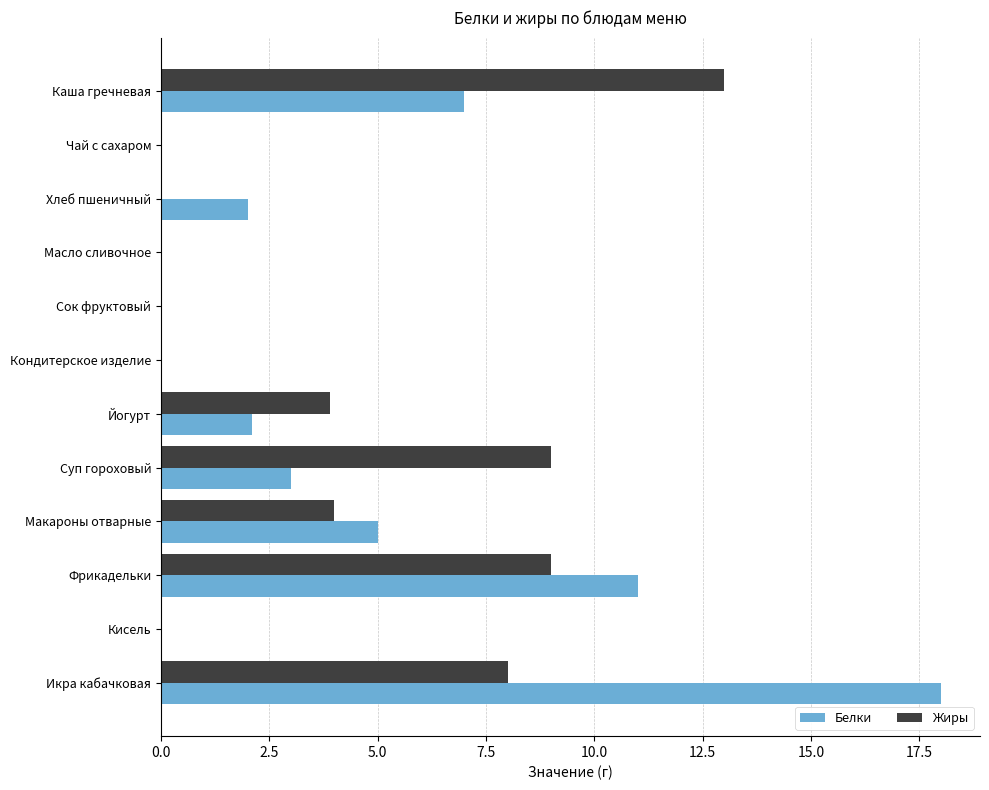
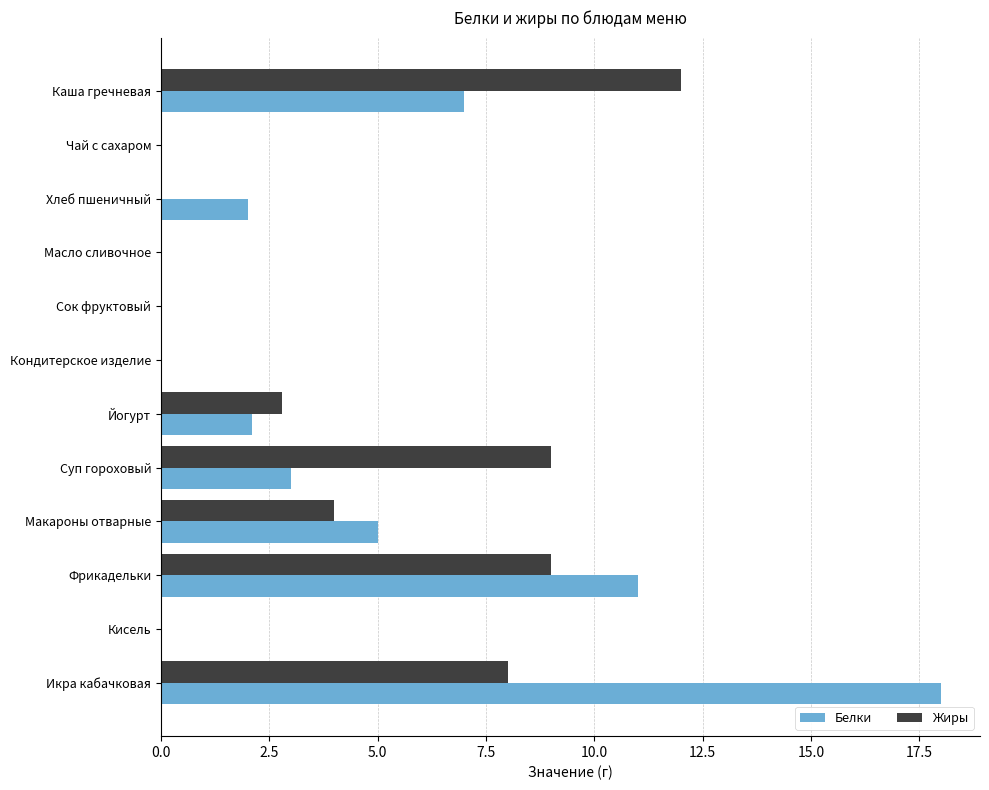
  {
    "Белки": {
      "Каша гречневая": 7.0,
      "Чай с сахаром": 0.0,
      "Хлеб пшеничный": 2.0,
      "Масло сливочное": 0.0,
      "Сок фруктовый": 0.0,
      "Кондитерское изделие": 0.0,
      "Йогурт": 2.1,
      "Суп гороховый": 3.0,
      "Макароны отварные": 5.0,
      "Фрикадельки": 11.0,
      "Кисель": 0.0,
      "Икра кабачковая": 18.0
    },
    "Жиры": {
-     "Каша гречневая": 13,
+     "Каша гречневая": 12,
      "Чай с сахаром": 0.0,
      "Хлеб пшеничный": 0.0,
      "Масло сливочное": 0.0,
      "Сок фруктовый": 0.0,
      "Кондитерское изделие": 0.0,
-     "Йогурт": 3.9,
+     "Йогурт": 2.8,
      "Суп гороховый": 9.0,
      "Макароны отварные": 4.0,
      "Фрикадельки": 9.0,
      "Кисель": 0.0,
      "Икра кабачковая": 8.0
    }
  }
